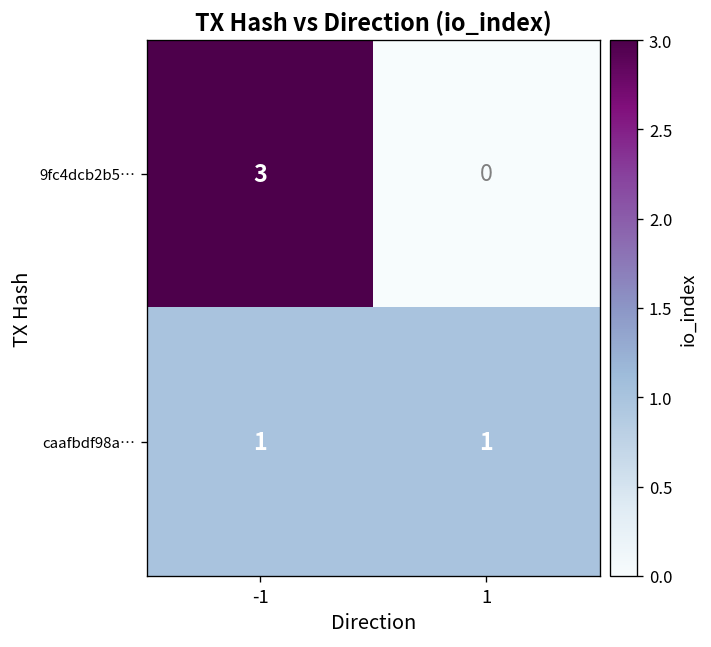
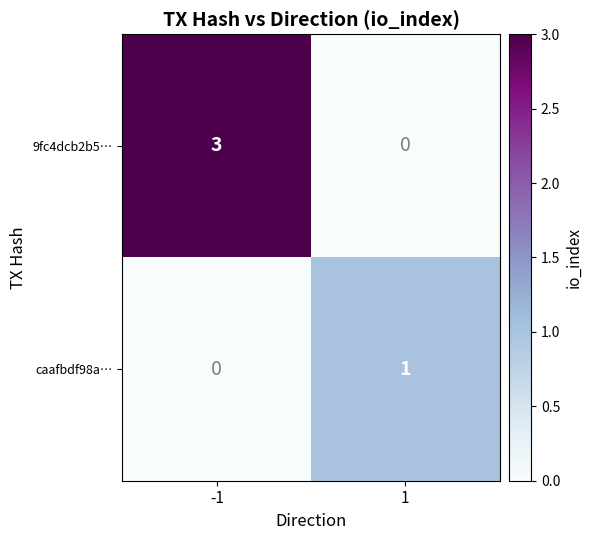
  {
    "9fc4dcb2b5…": {
      "-1": 3,
      "1": 0
    },
    "caafbdf98a…": {
-     "-1": 1,
+     "-1": 0,
      "1": 1
    }
  }
